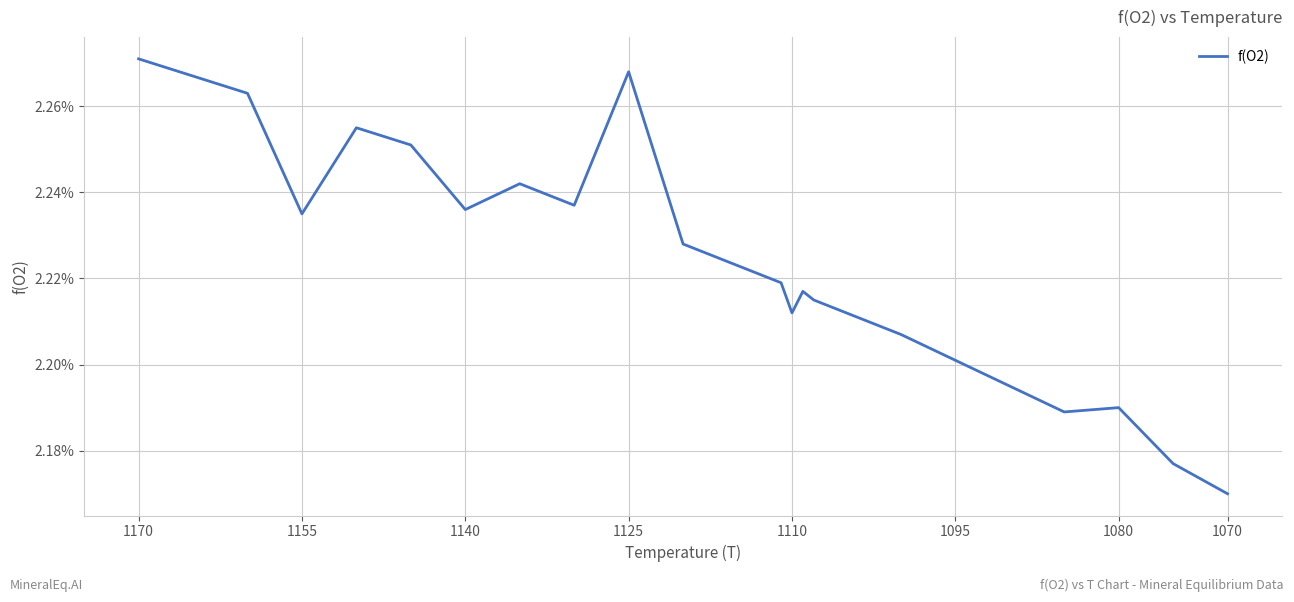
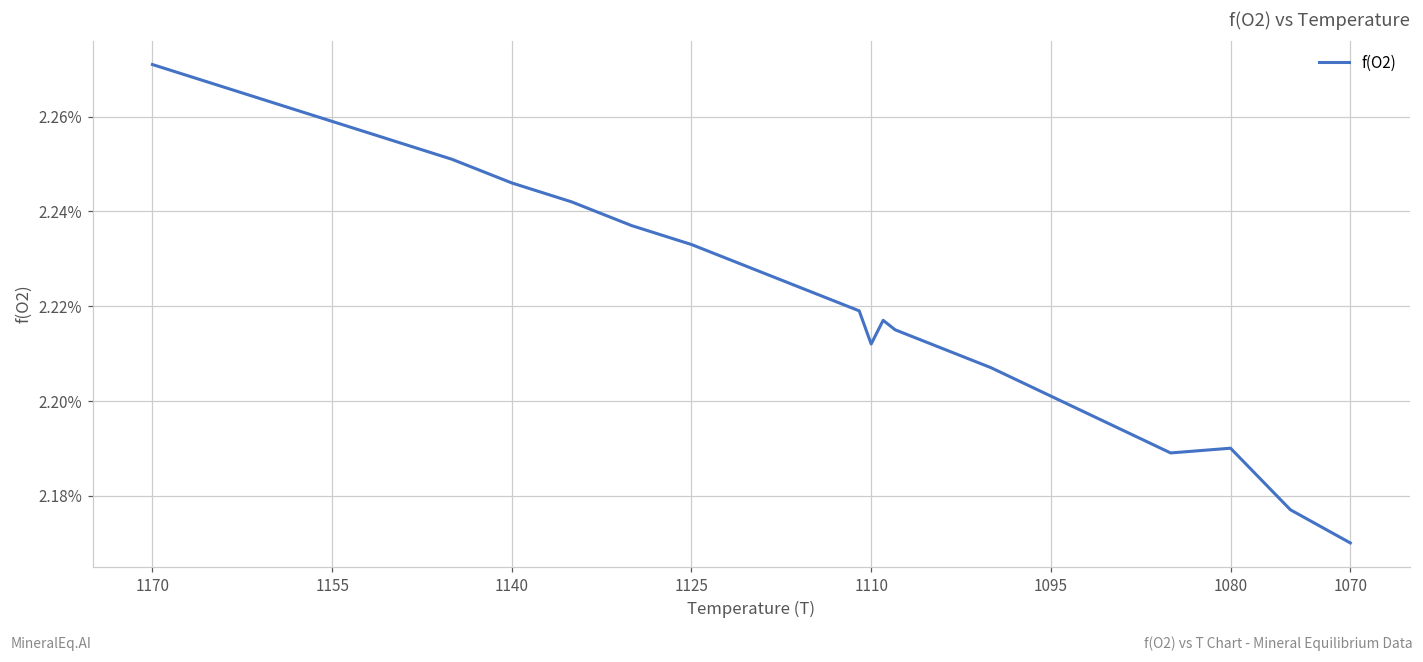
  {
    "1170": "2.271%",
-   "1155": "2.235%",
-   "1140": "2.236%",
-   "1125": "2.268%",
+   "1155": "2.259%",
+   "1140": "2.246%",
+   "1125": "2.233%",
    "1110": "2.212%",
    "1095": "2.201%",
    "1080": "2.190%",
    "1070": "2.170%"
  }
